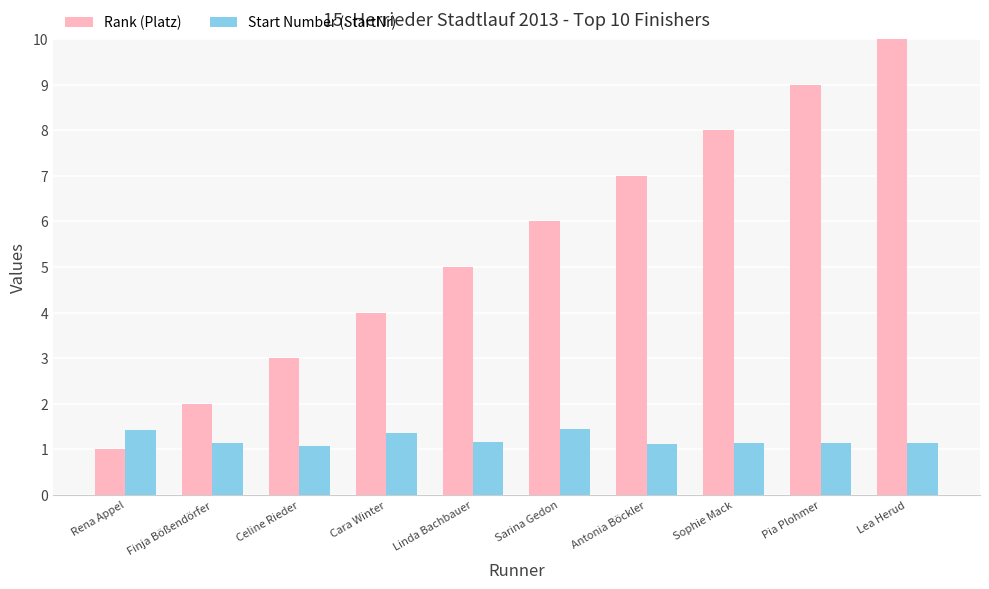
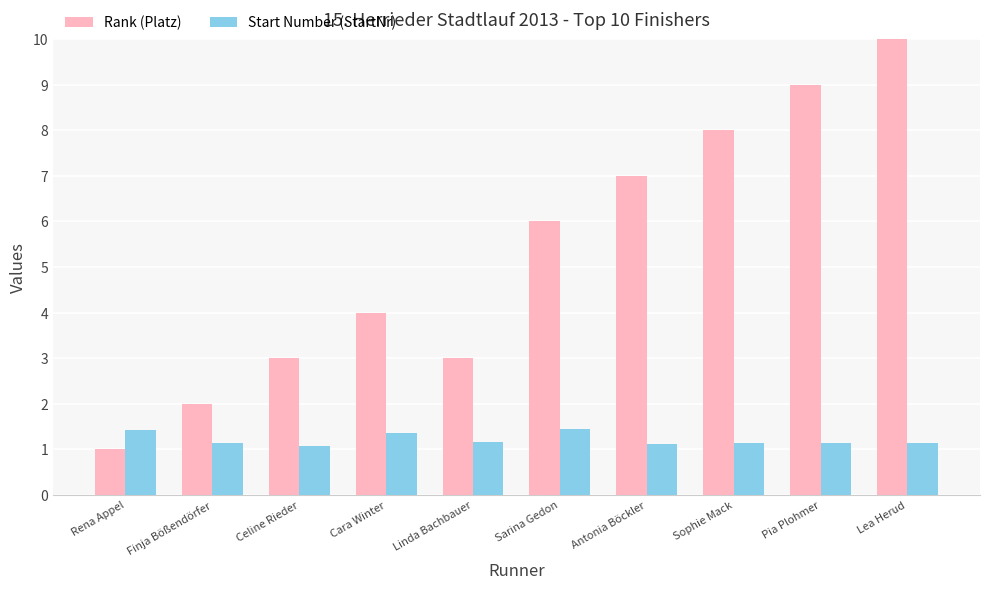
  {
    "Rank (Platz)": {
      "Rena Appel": 1,
      "Finja Bößendörfer": 2,
      "Celine Rieder": 3,
      "Cara Winter": 4,
-     "Linda Bachbauer": 5,
+     "Linda Bachbauer": 3,
      "Sarina Gedon": 6,
      "Antonia Böckler": 7,
      "Sophie Mack": 8,
      "Pia Plohmer": 9,
      "Lea Herud": 10
    },
    "Start Number (StartNr)": {
      "Rena Appel": 1.4,
      "Finja Bößendörfer": 1.2,
      "Celine Rieder": 1.1,
      "Cara Winter": 1.4,
      "Linda Bachbauer": 1.2,
      "Sarina Gedon": 1.4,
      "Antonia Böckler": 1.1,
      "Sophie Mack": 1.1,
      "Pia Plohmer": 1.1,
      "Lea Herud": 1.1
    }
  }
